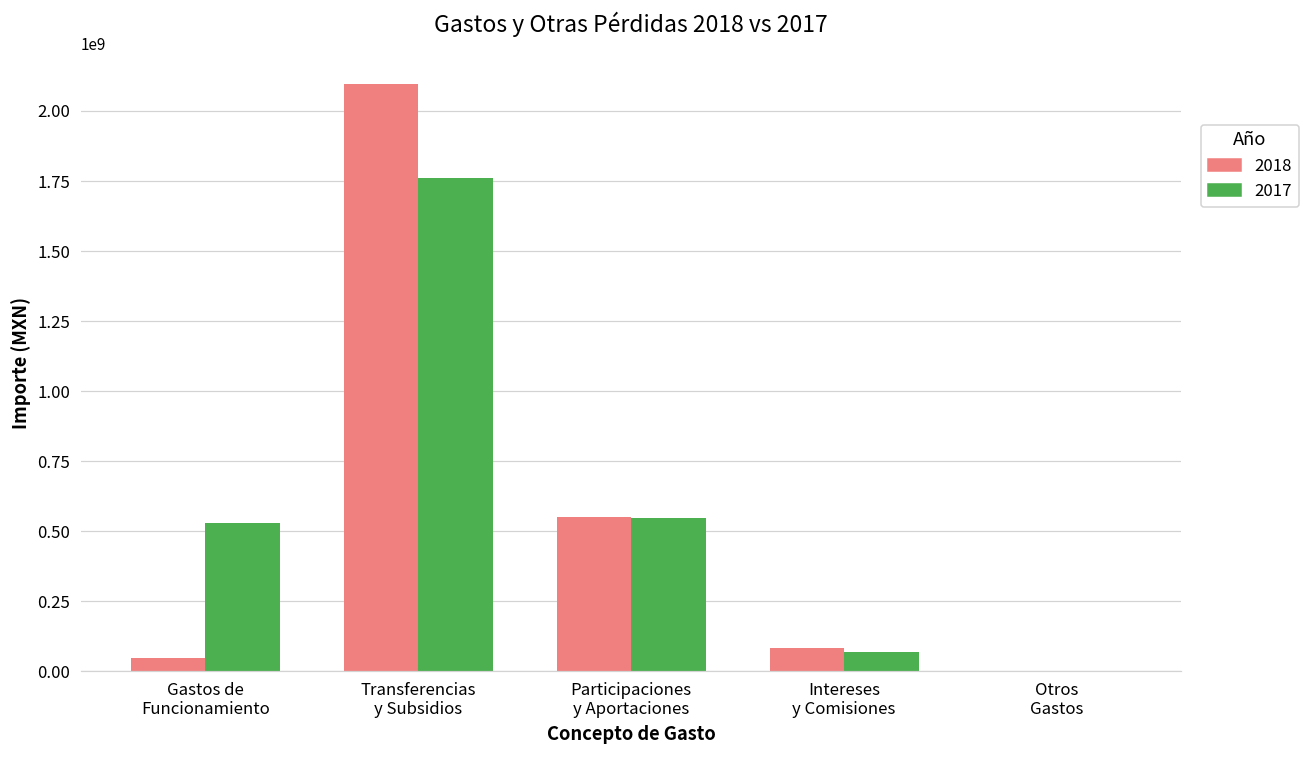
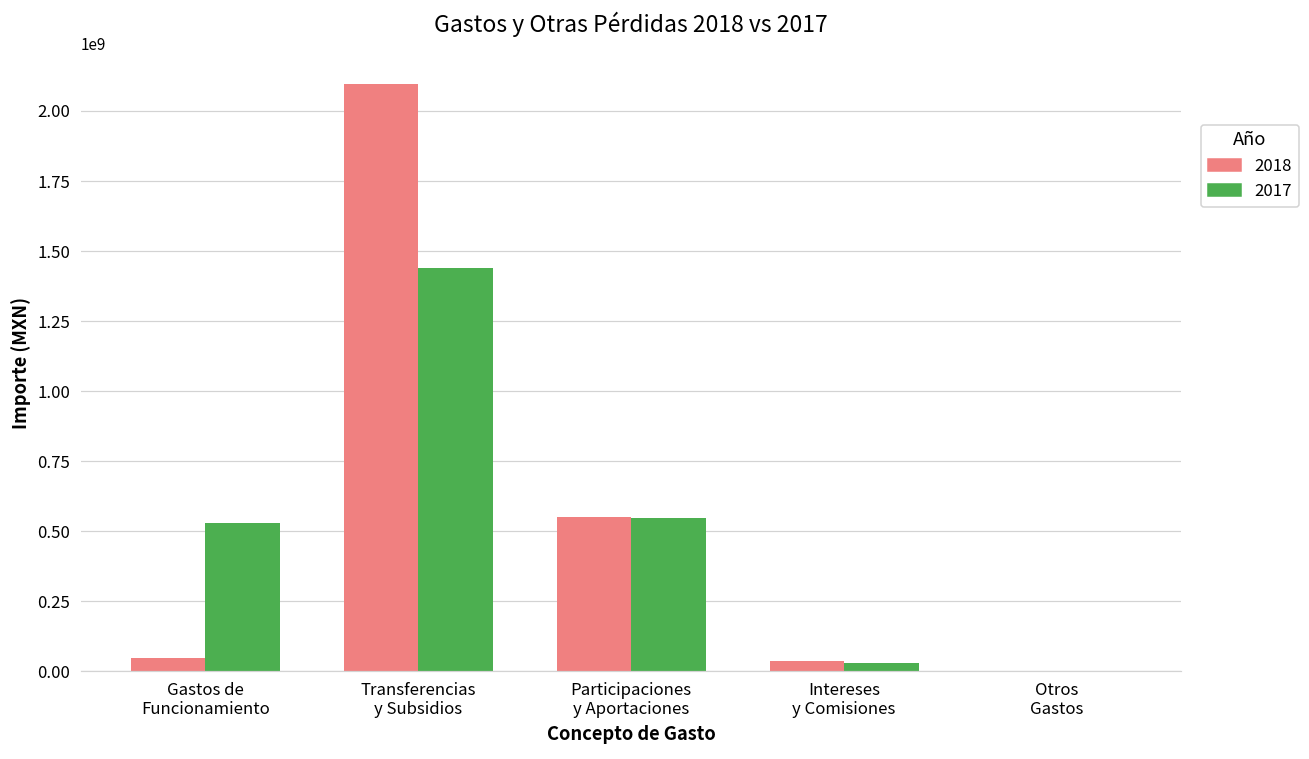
  {
    "2018": {
      "Gastos de Funcionamiento": 50000000,
      "Transferencias y Subsidios": 2100000000,
      "Participaciones y Aportaciones": 550000000,
-     "Intereses y Comisiones": 80000000
+     "Intereses y Comisiones": 40000000
    },
    "2017": {
      "Gastos de Funcionamiento": 530000000,
-     "Transferencias y Subsidios": 1760000000,
+     "Transferencias y Subsidios": 1440000000,
      "Participaciones y Aportaciones": 550000000,
-     "Intereses y Comisiones": 70000000
+     "Intereses y Comisiones": 30000000
    }
  }
